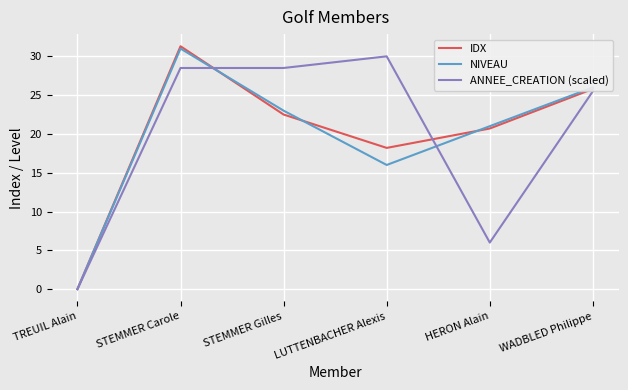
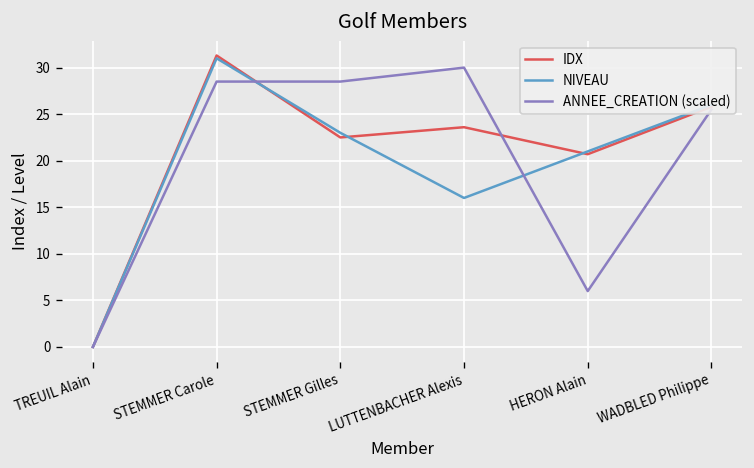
  {
    "IDX": {
      "STEMMER Gilles": 23,
-     "LUTTENBACHER Alexis": 18
+     "LUTTENBACHER Alexis": 24
    }
  }
